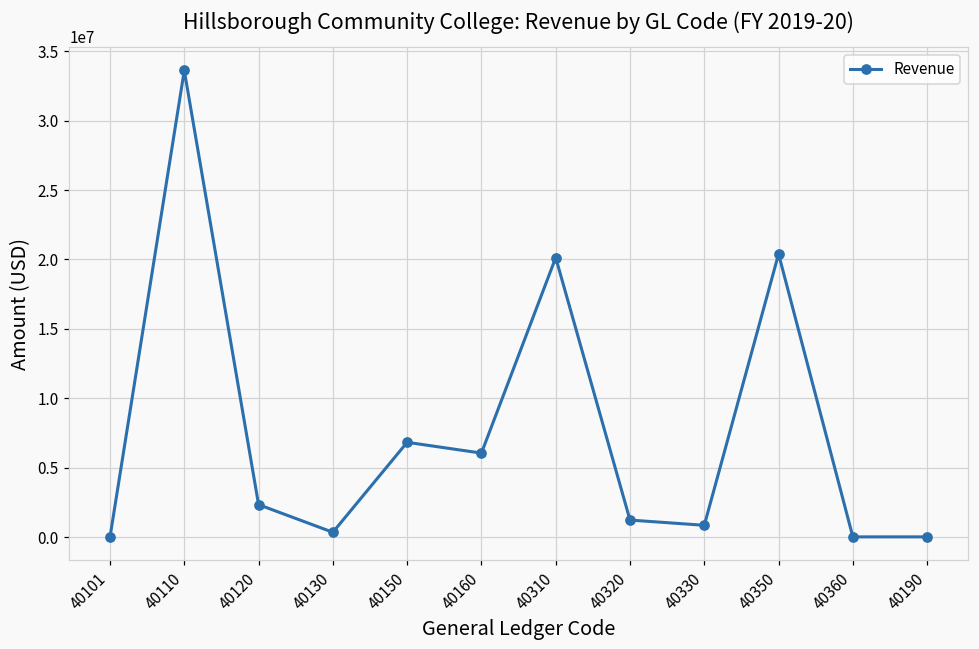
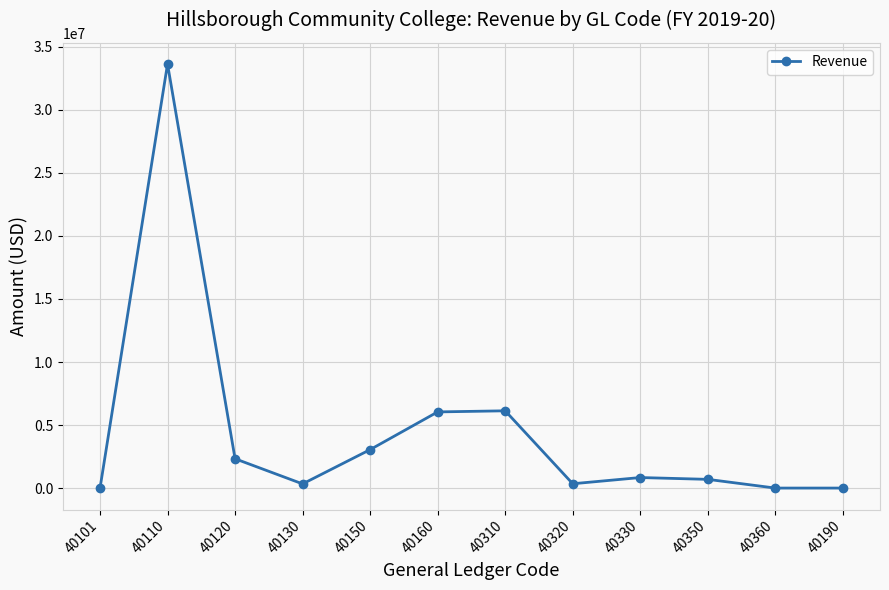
  {
    "40101": 0,
    "40110": 33600000,
    "40120": 2300000,
    "40130": 300000,
-   "40150": 6800000,
+   "40150": 3100000,
    "40160": 6100000,
-   "40310": 20100000,
-   "40320": 1200000,
+   "40310": 6100000,
+   "40320": 400000,
    "40330": 900000,
-   "40350": 20400000,
+   "40350": 700000,
    "40360": 0,
    "40190": 0
  }
